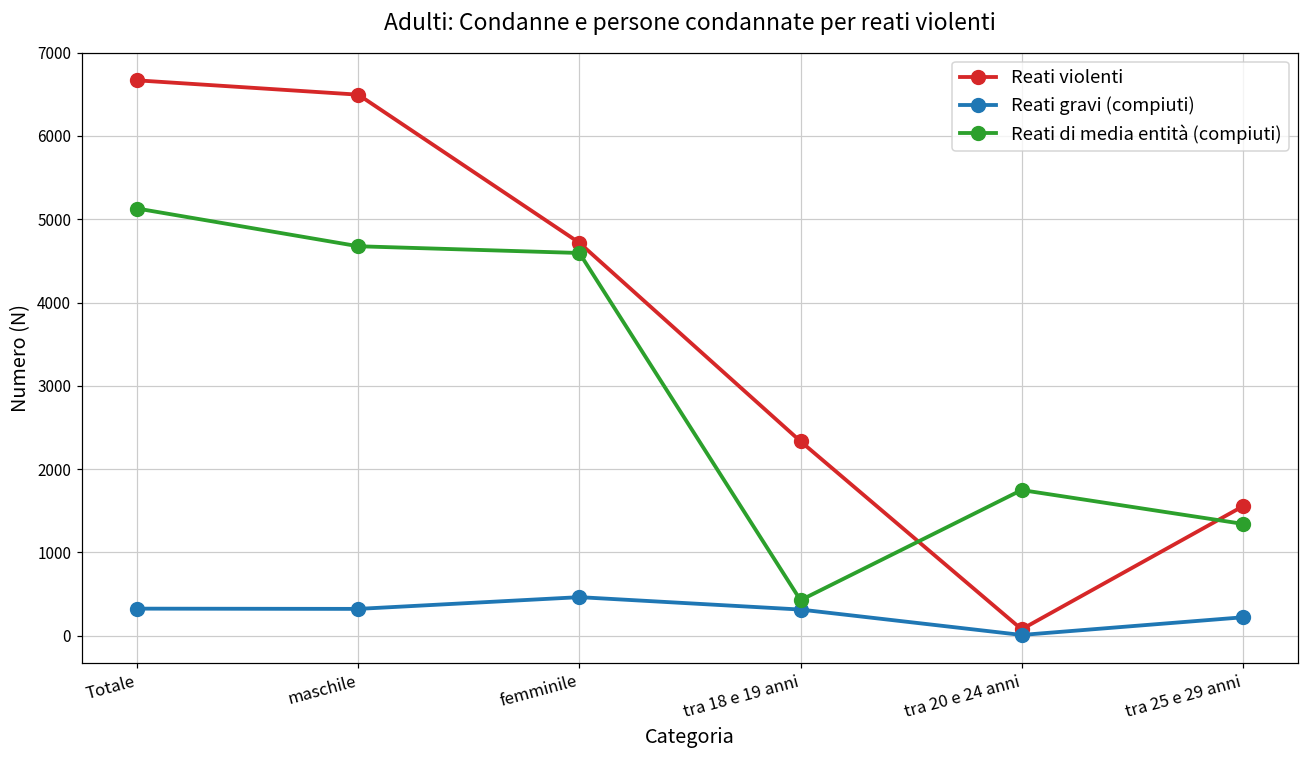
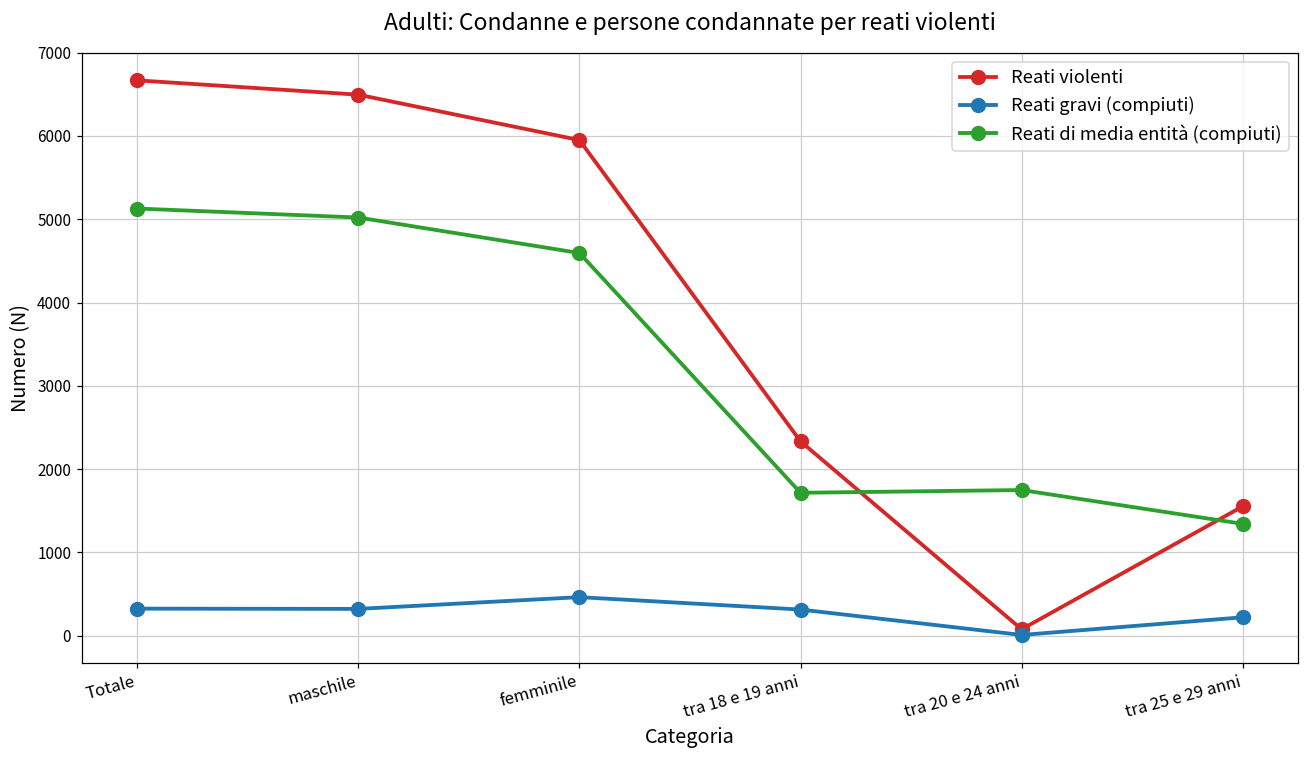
  {
    "Reati violenti": {
      "Totale": 6700,
      "maschile": 6500,
-     "femminile": 4700,
+     "femminile": 6000,
      "tra 18 e 19 anni": 2300,
      "tra 20 e 24 anni": 100,
      "tra 25 e 29 anni": 1600
    },
    "Reati gravi (compiuti)": {
      "Totale": 300,
      "maschile": 300,
      "femminile": 500,
      "tra 18 e 19 anni": 300,
      "tra 20 e 24 anni": 0,
      "tra 25 e 29 anni": 200
    },
    "Reati di media entità (compiuti)": {
      "Totale": 5100,
-     "maschile": 4700,
+     "maschile": 5000,
      "femminile": 4600,
-     "tra 18 e 19 anni": 400,
+     "tra 18 e 19 anni": 1700,
      "tra 20 e 24 anni": 1700,
      "tra 25 e 29 anni": 1300
    }
  }
